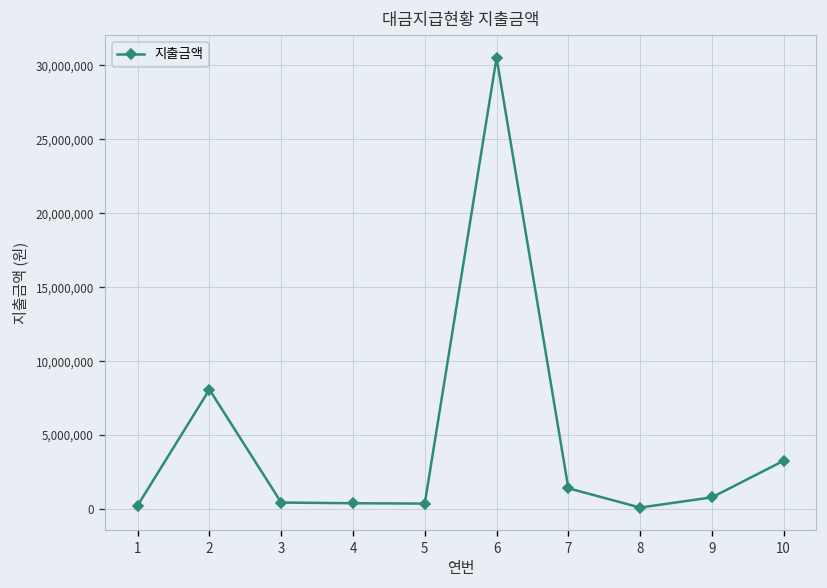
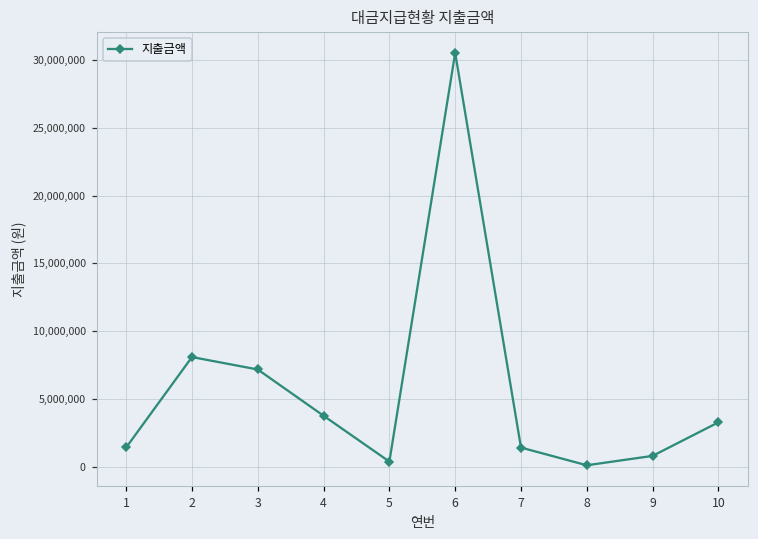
  {
-   "1": "200,000",
+   "1": "1,400,000",
    "2": "8,100,000",
-   "3": "400,000",
-   "4": "400,000",
+   "3": "7,200,000",
+   "4": "3,800,000",
    "5": "400,000",
    "6": "30,500,000",
    "7": "1,400,000",
    "8": "100,000",
    "9": "800,000",
    "10": "3,300,000"
  }
